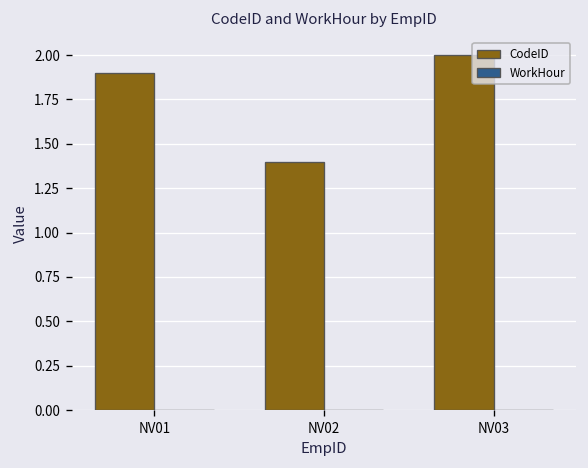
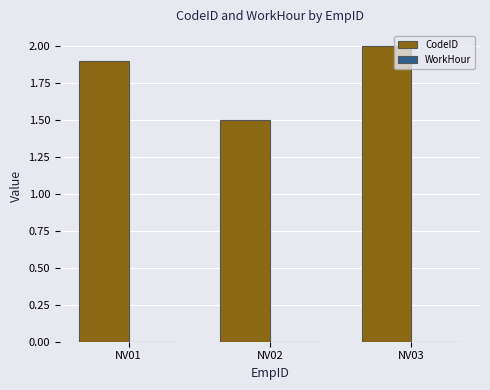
  {
    "CodeID": {
      "NV01": 1.9,
-     "NV02": 1.4,
+     "NV02": 1.5,
      "NV03": 2.0
    },
    "WorkHour": {
      "NV01": 0.0,
      "NV02": 0.0,
      "NV03": 0.0
    }
  }
